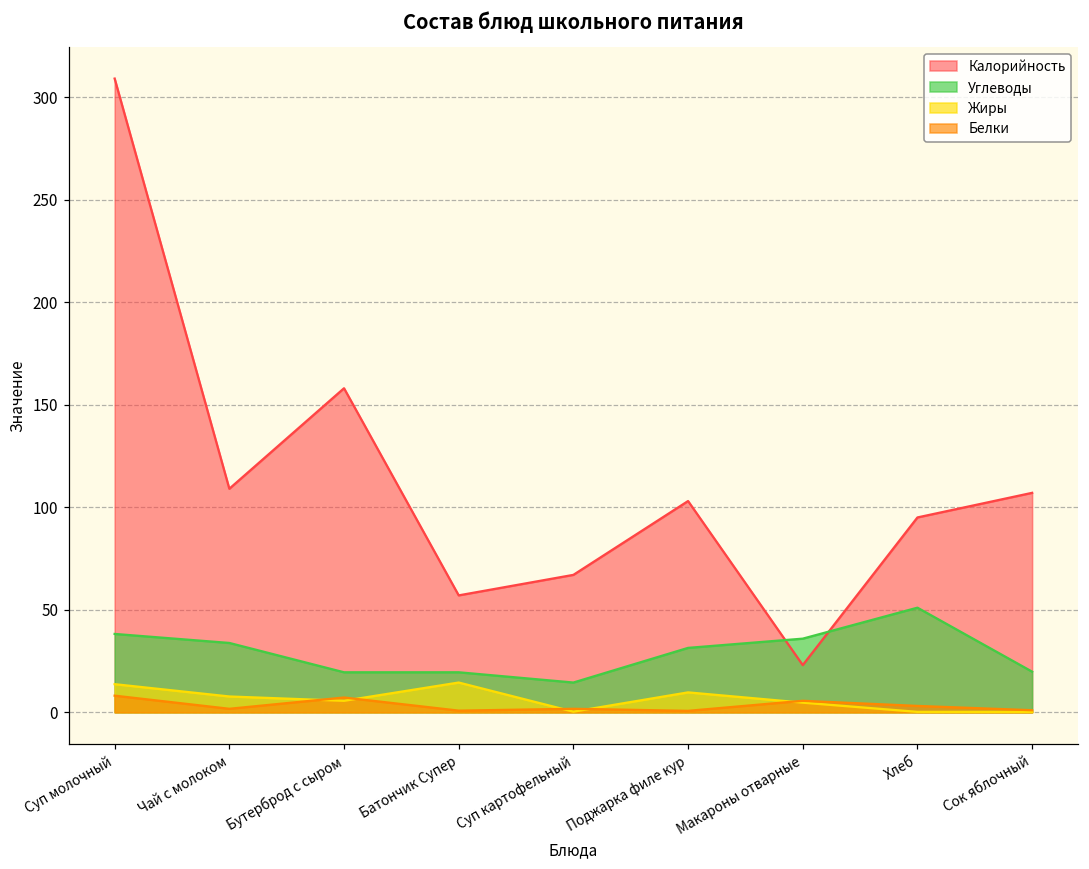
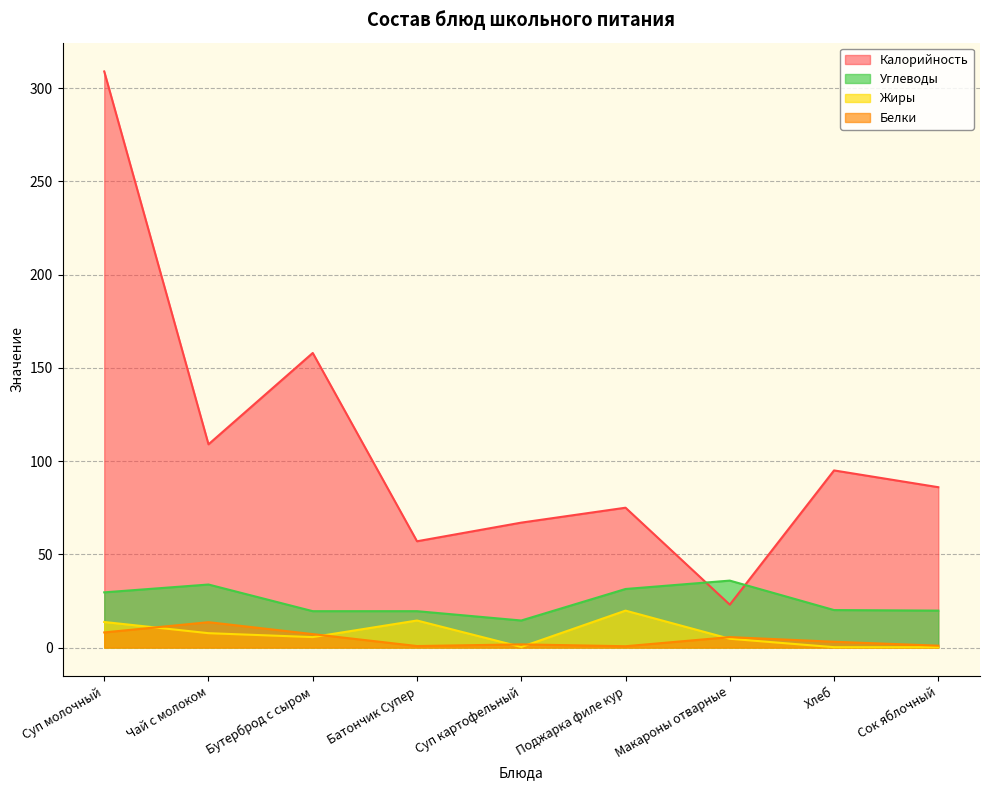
  {
    "Калорийность": {
      "Суп молочный": 309,
      "Чай с молоком": 109,
      "Бутерброд с сыром": 158,
      "Батончик Супер": 57,
      "Суп картофельный": 67,
-     "Поджарка филе кур": 103,
+     "Поджарка филе кур": 75,
      "Макароны отварные": 23,
      "Хлеб": 95,
-     "Сок яблочный": 107
+     "Сок яблочный": 86
    },
    "Углеводы": {
-     "Суп молочный": 38,
+     "Суп молочный": 30,
      "Чай с молоком": 34,
      "Бутерброд с сыром": 20,
      "Батончик Супер": 20,
      "Суп картофельный": 15,
      "Поджарка филе кур": 31,
      "Макароны отварные": 36,
-     "Хлеб": 51,
+     "Хлеб": 20,
      "Сок яблочный": 20
    },
    "Жиры": {
      "Суп молочный": 14,
      "Чай с молоком": 8,
      "Бутерброд с сыром": 6,
      "Батончик Супер": 15,
      "Суп картофельный": 0,
-     "Поджарка филе кур": 10,
+     "Поджарка филе кур": 20,
      "Хлеб": 0
    },
    "Белки": {
      "Суп молочный": 8,
-     "Чай с молоком": 2,
+     "Чай с молоком": 14,
      "Бутерброд с сыром": 7,
      "Батончик Супер": 1,
      "Суп картофельный": 2,
      "Поджарка филе кур": 1,
      "Хлеб": 3
    }
  }
